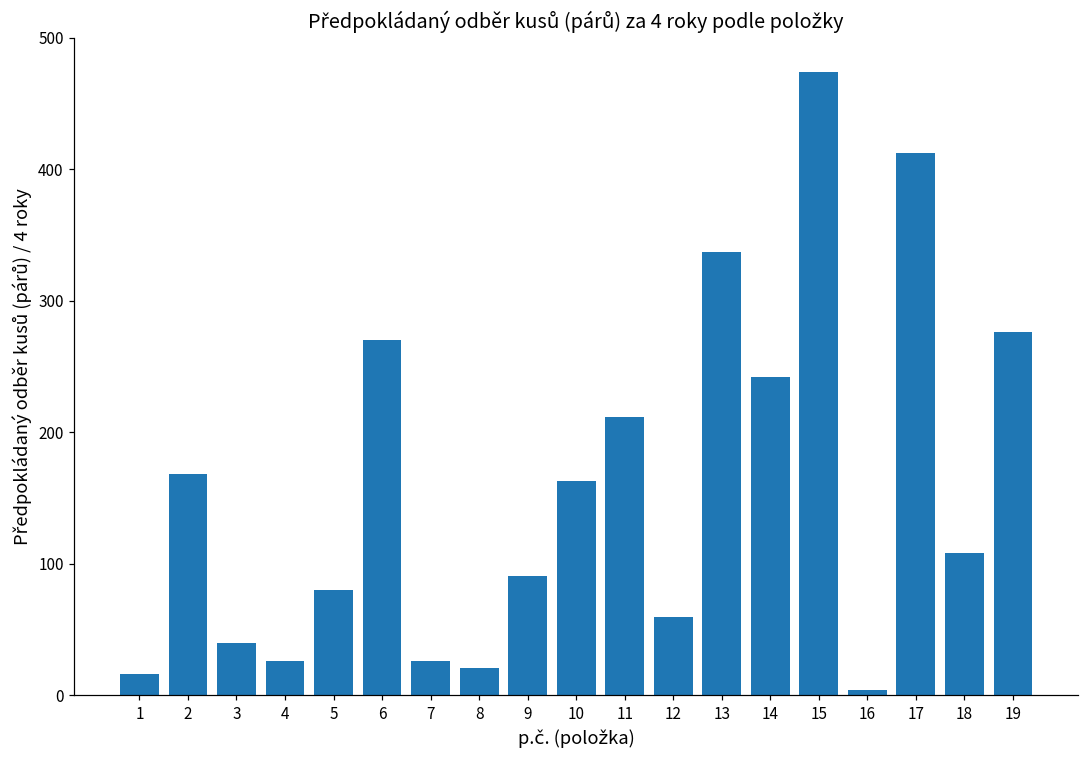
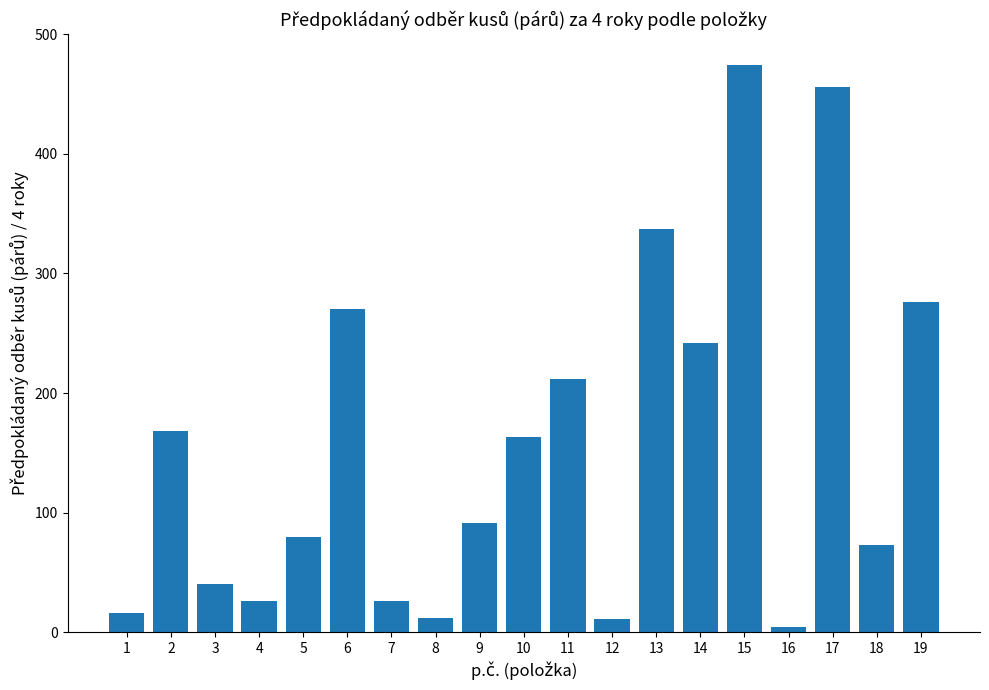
  {
    "1": 16,
    "2": 168,
    "3": 40,
    "4": 26,
    "5": 80,
    "6": 270,
    "7": 26,
-   "8": 21,
+   "8": 12,
    "9": 91,
    "10": 163,
    "11": 212,
-   "12": 60,
+   "12": 11,
    "13": 337,
    "14": 242,
    "15": 474,
    "16": 4,
-   "17": 412,
-   "18": 108,
+   "17": 456,
+   "18": 73,
    "19": 276
  }
